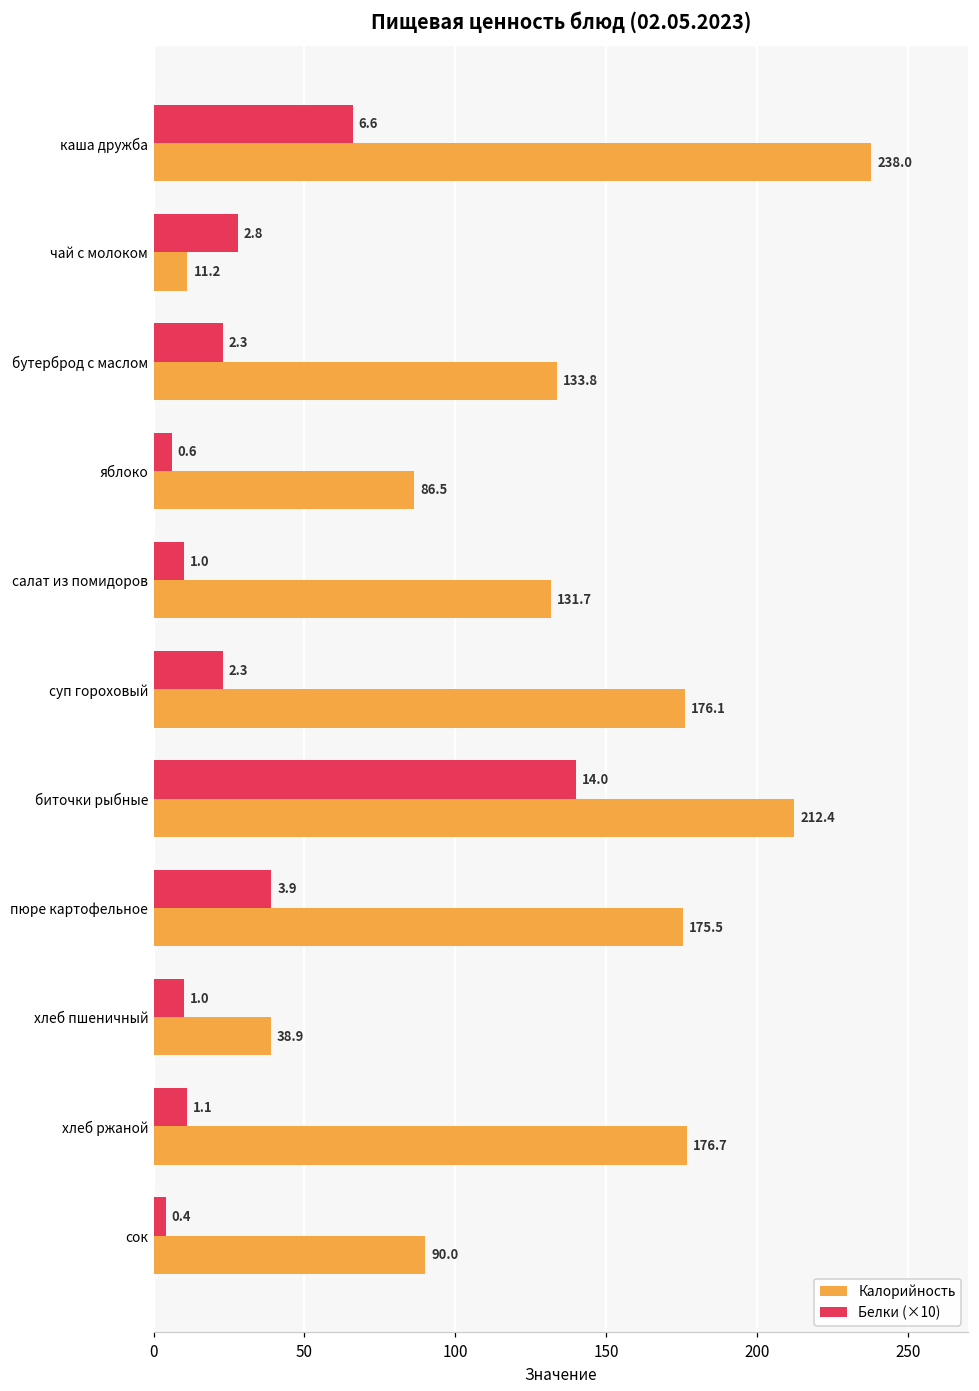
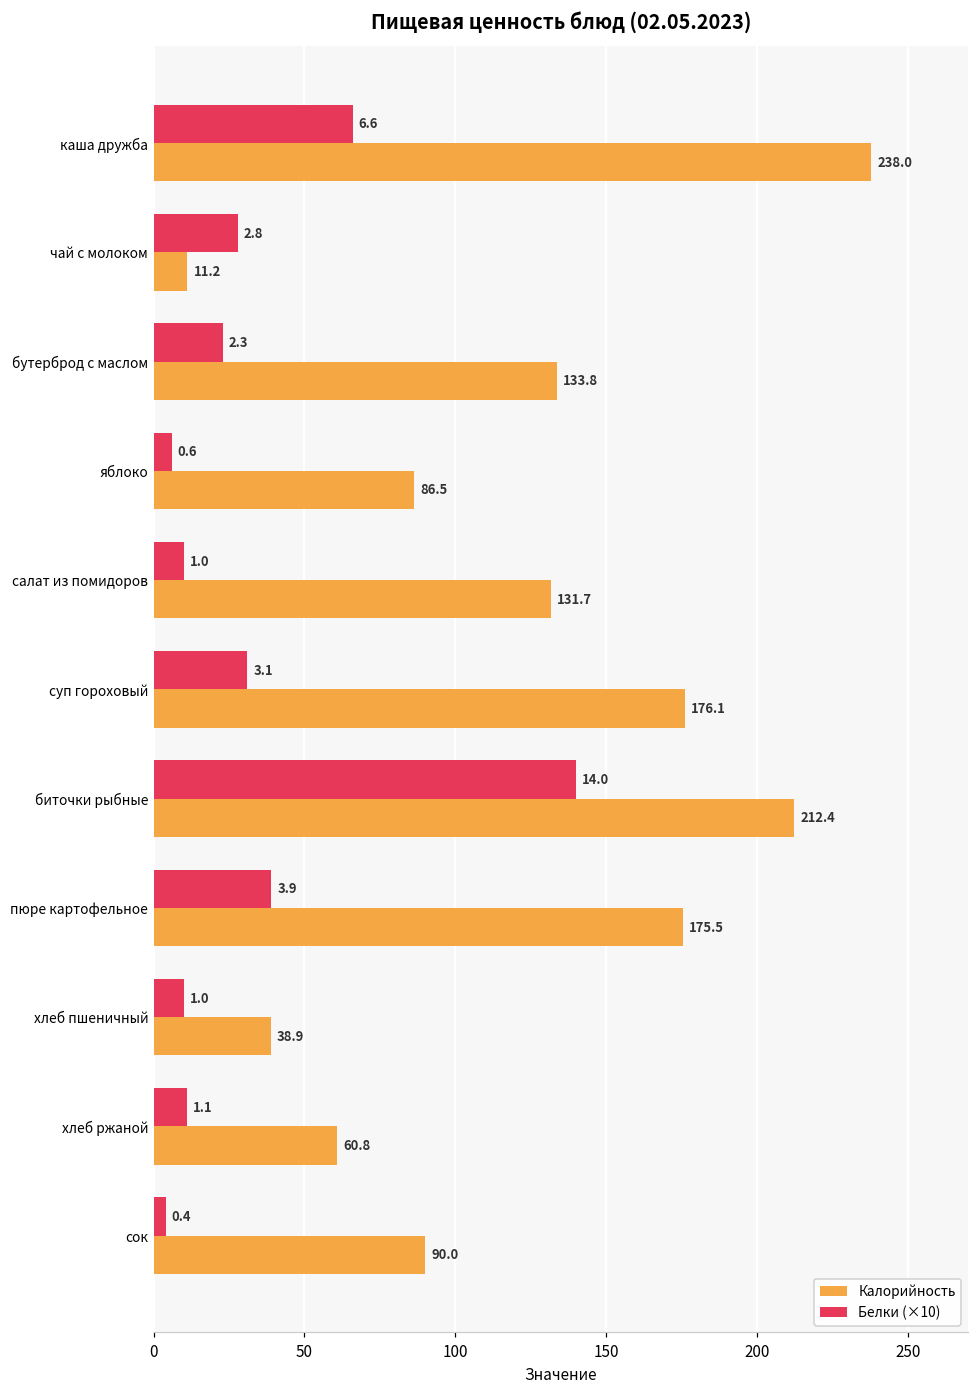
  {
    "Калорийность": {
      "каша дружба": 238.0,
      "чай с молоком": 11.2,
      "бутерброд с маслом": 133.8,
      "яблоко": 86.5,
      "салат из помидоров": 131.7,
      "суп гороховый": 176.1,
      "биточки рыбные": 212.4,
      "пюре картофельное": 175.5,
      "хлеб пшеничный": 38.9,
-     "хлеб ржаной": 176.7,
+     "хлеб ржаной": 60.8,
      "сок": 90.0
    },
    "Белки (×10)": {
-     "суп гороховый": 2.3
+     "суп гороховый": 3.1
    }
  }
